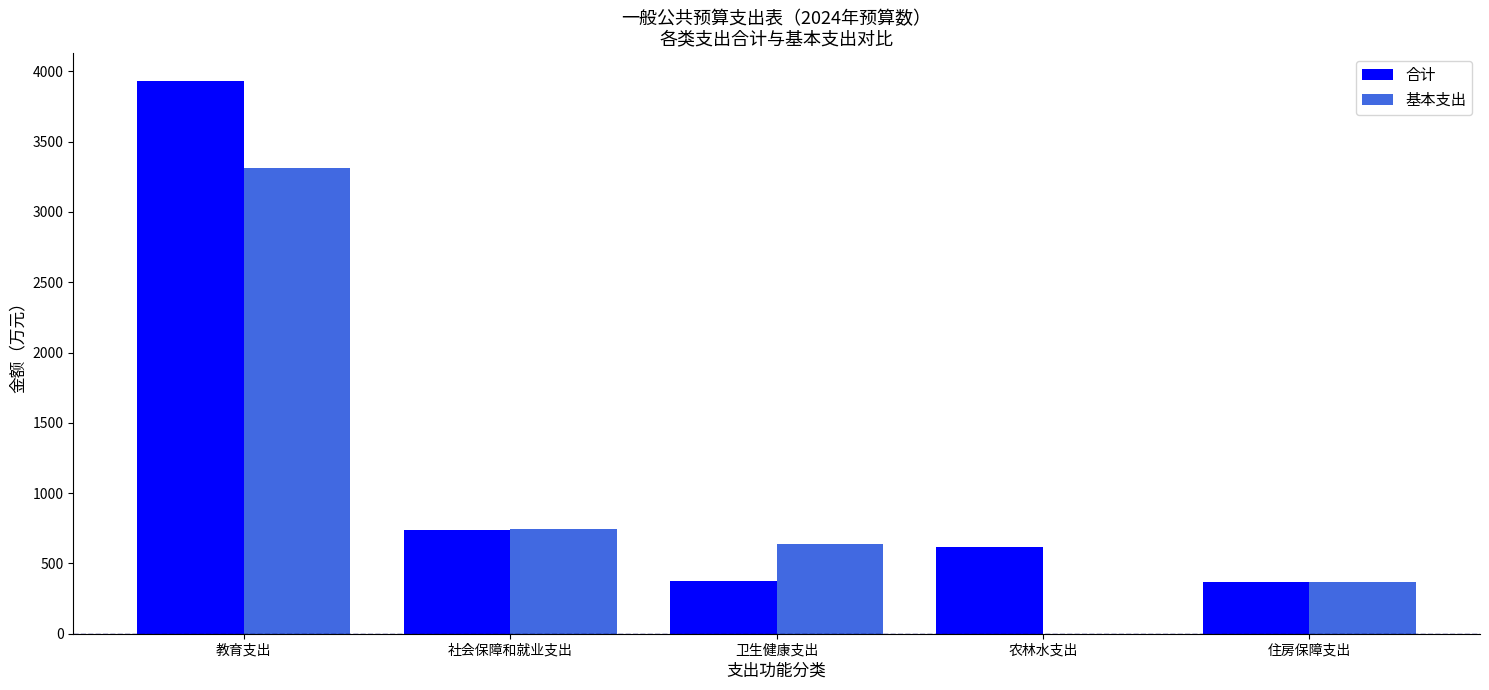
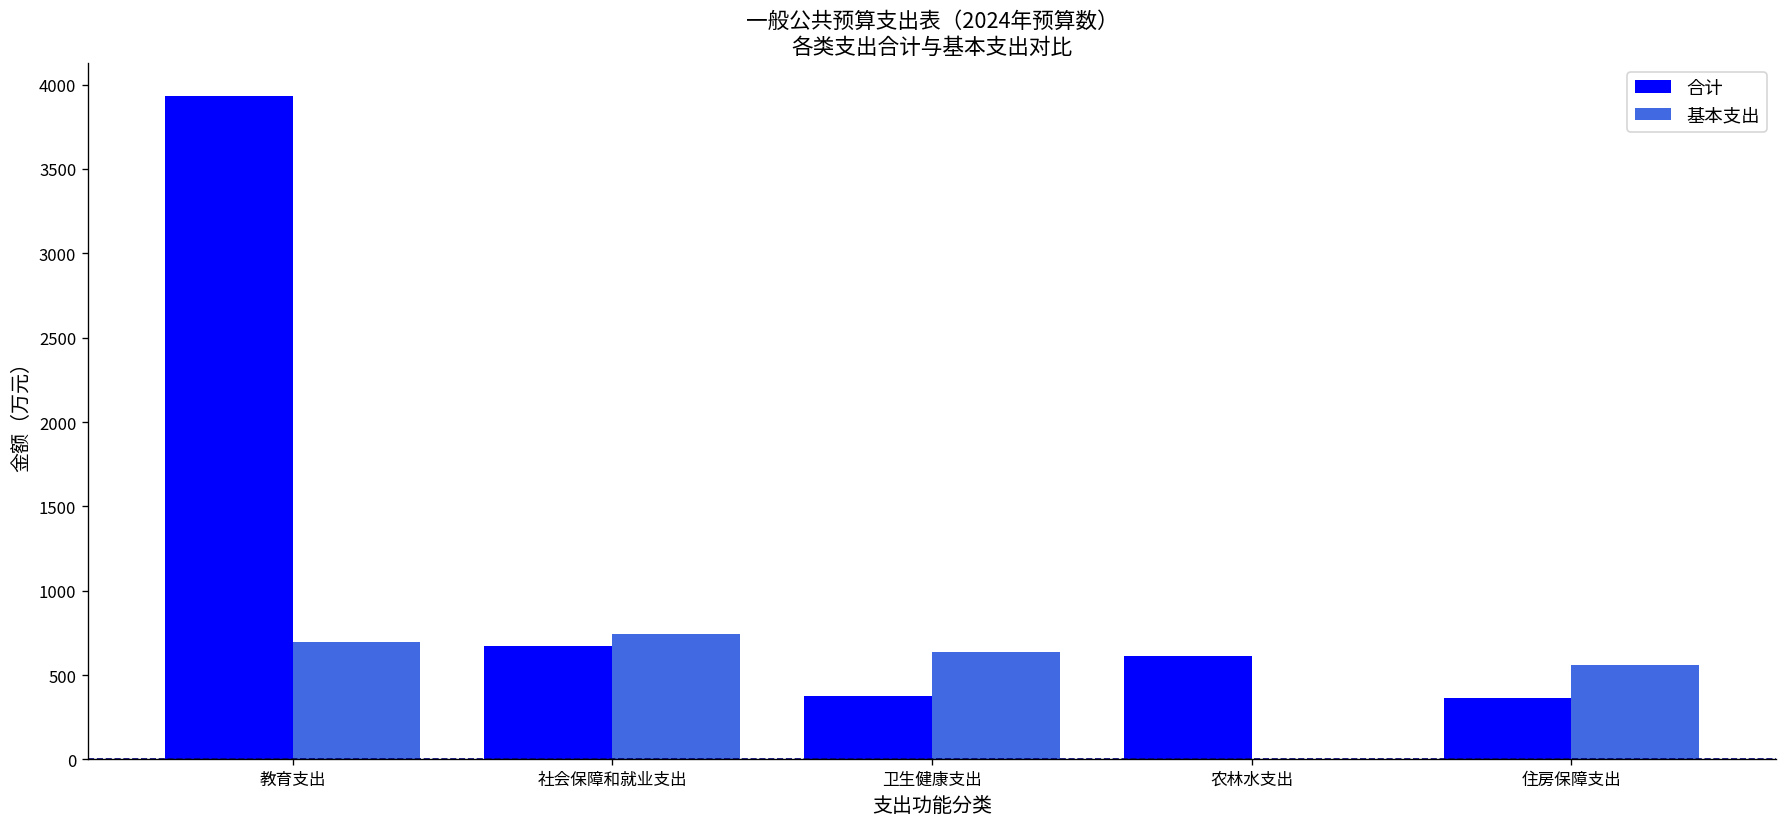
  {
    "合计": {
      "教育支出": 3930,
-     "社会保障和就业支出": 740,
+     "社会保障和就业支出": 670,
      "卫生健康支出": 380,
      "农林水支出": 610,
      "住房保障支出": 370
    },
    "基本支出": {
-     "教育支出": 3320,
+     "教育支出": 690,
      "社会保障和就业支出": 740,
      "卫生健康支出": 640,
      "农林水支出": 0,
-     "住房保障支出": 370
+     "住房保障支出": 560
    }
  }
